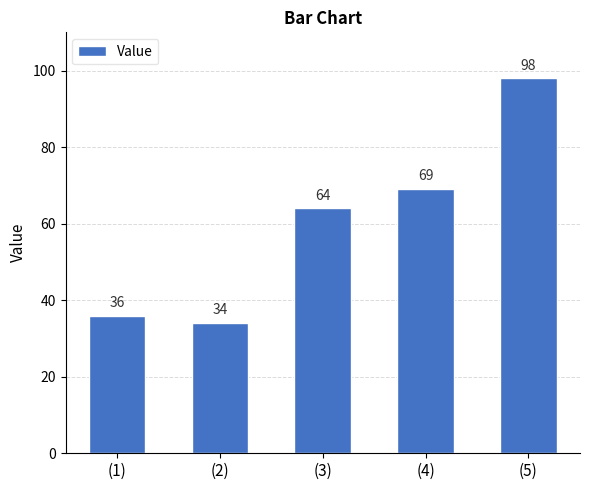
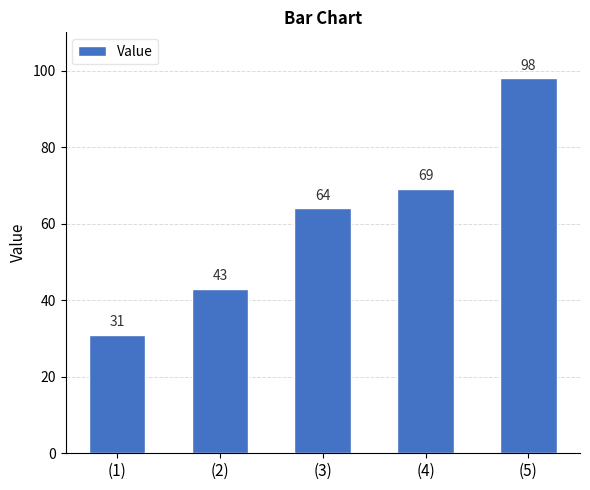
  {
-   "(1)": 36,
-   "(2)": 34,
+   "(1)": 31,
+   "(2)": 43,
    "(3)": 64,
    "(4)": 69,
    "(5)": 98
  }
